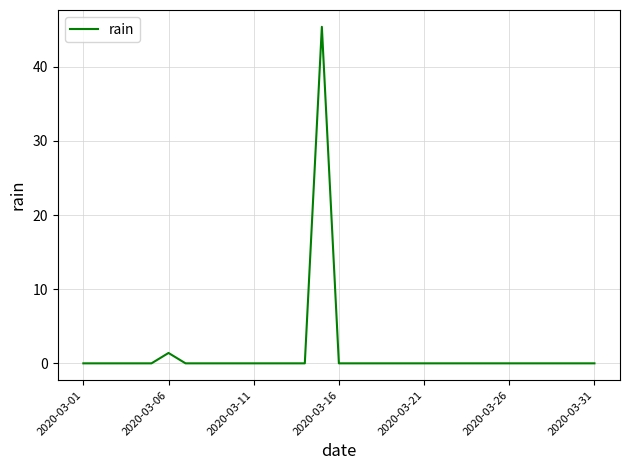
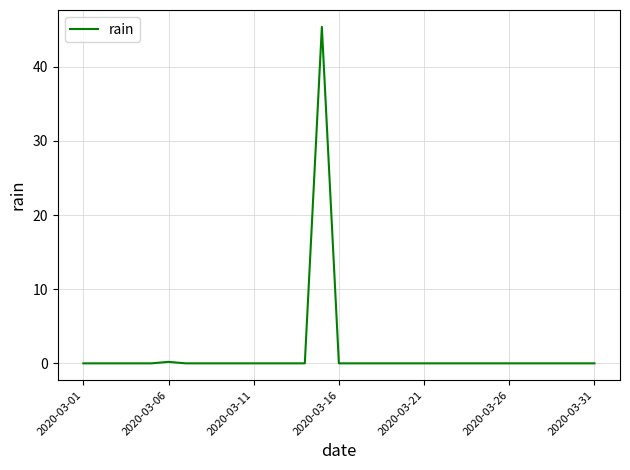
  {
    "2020-03-01": 0,
-   "2020-03-06": 1,
+   "2020-03-06": 0,
    "2020-03-11": 0,
    "2020-03-16": 0,
    "2020-03-21": 0,
    "2020-03-26": 0,
    "2020-03-31": 0
  }
